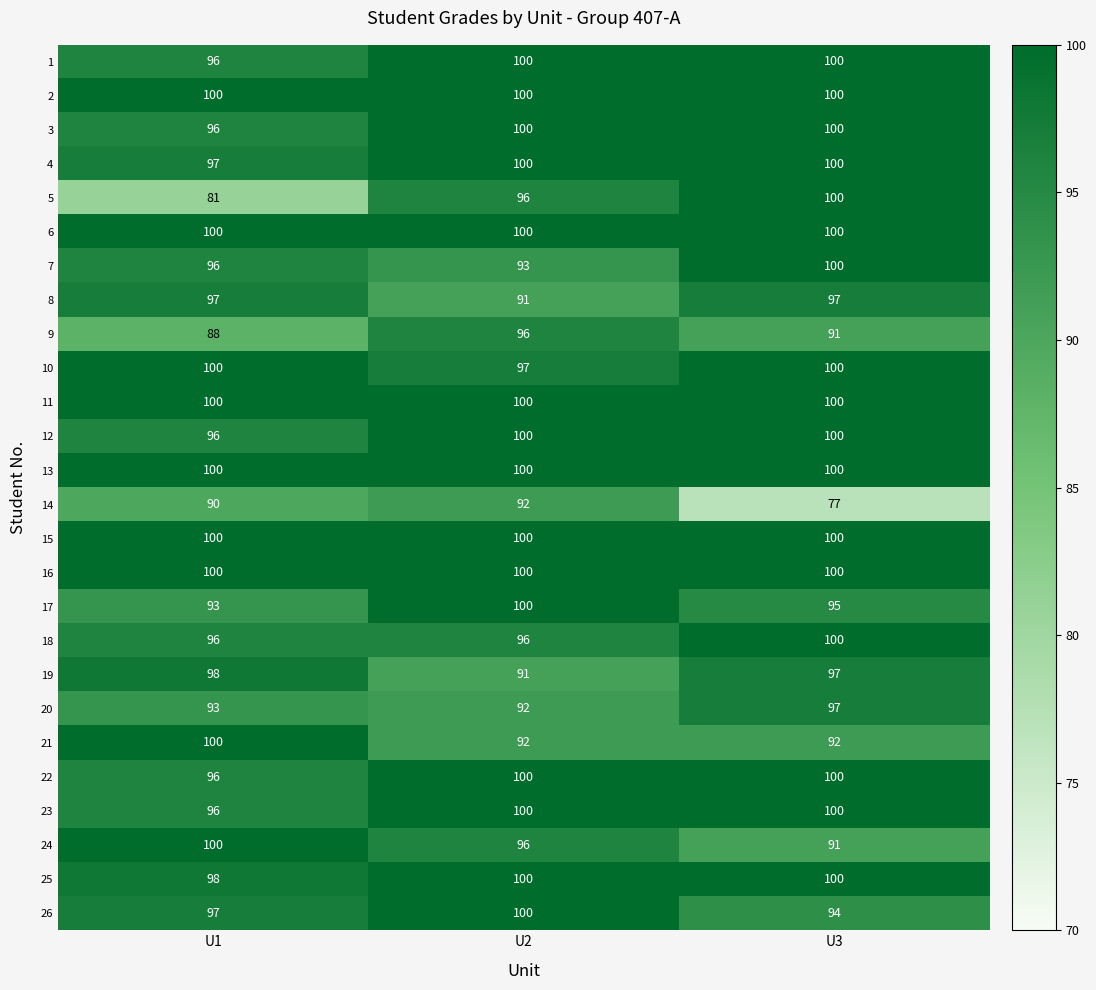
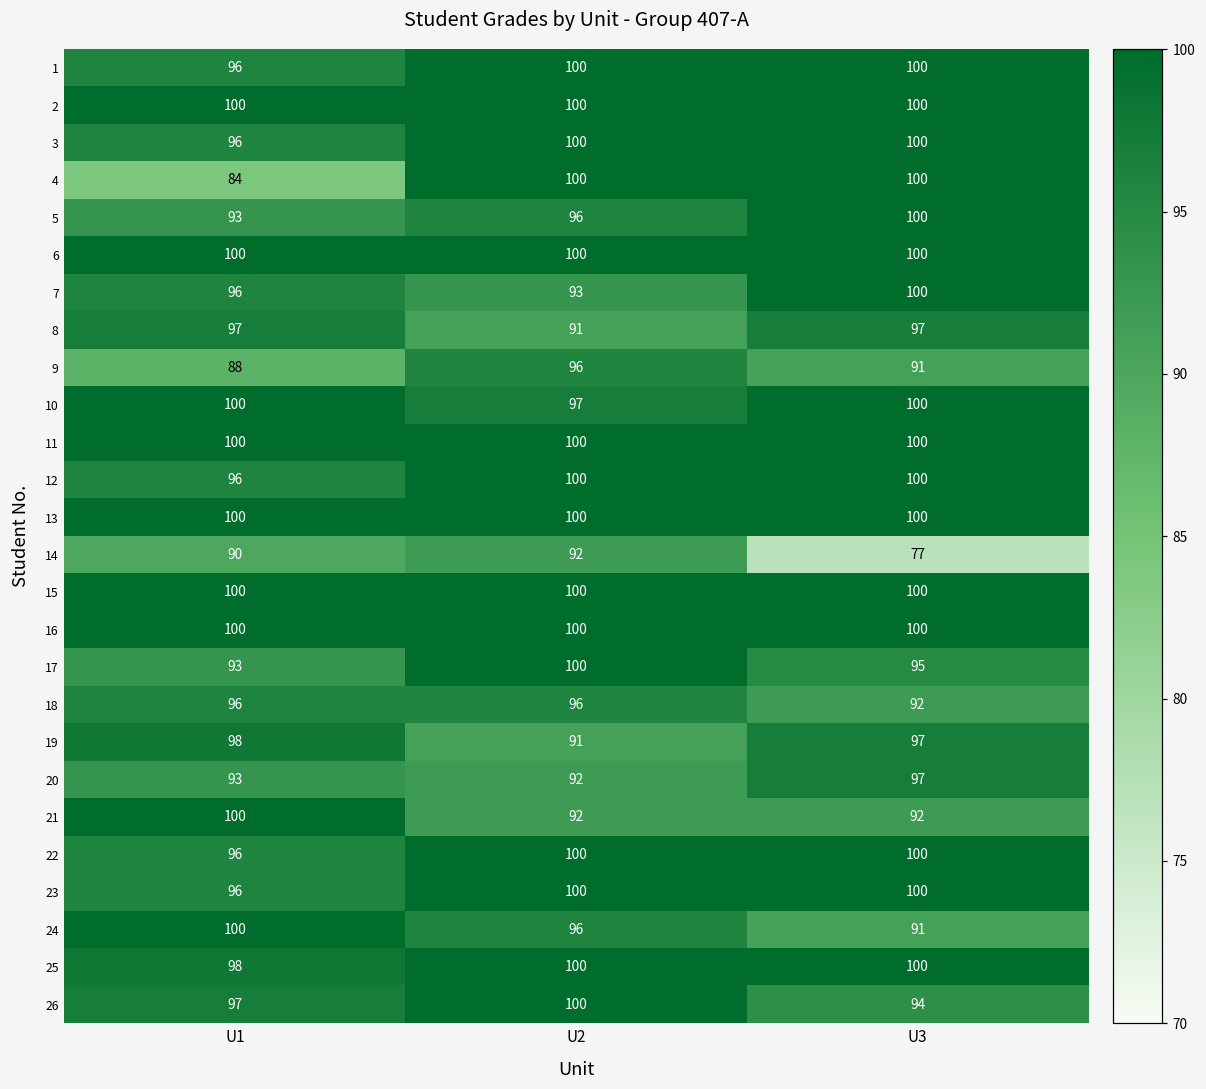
  {
    "1": {
      "U1": 96,
      "U2": 100,
      "U3": 100
    },
    "2": {
      "U1": 100,
      "U2": 100,
      "U3": 100
    },
    "3": {
      "U1": 96,
      "U2": 100,
      "U3": 100
    },
    "4": {
-     "U1": 97,
+     "U1": 84,
      "U2": 100,
      "U3": 100
    },
    "5": {
-     "U1": 81,
+     "U1": 93,
      "U2": 96,
      "U3": 100
    },
    "6": {
      "U1": 100,
      "U2": 100,
      "U3": 100
    },
    "7": {
      "U1": 96,
      "U2": 93,
      "U3": 100
    },
    "8": {
      "U1": 97,
      "U2": 91,
      "U3": 97
    },
    "9": {
      "U1": 88,
      "U2": 96,
      "U3": 91
    },
    "10": {
      "U1": 100,
      "U2": 97,
      "U3": 100
    },
    "11": {
      "U1": 100,
      "U2": 100,
      "U3": 100
    },
    "12": {
      "U1": 96,
      "U2": 100,
      "U3": 100
    },
    "13": {
      "U1": 100,
      "U2": 100,
      "U3": 100
    },
    "14": {
      "U1": 90,
      "U2": 92,
      "U3": 77
    },
    "15": {
      "U1": 100,
      "U2": 100,
      "U3": 100
    },
    "16": {
      "U1": 100,
      "U2": 100,
      "U3": 100
    },
    "17": {
      "U1": 93,
      "U2": 100,
      "U3": 95
    },
    "18": {
      "U1": 96,
      "U2": 96,
-     "U3": 100
+     "U3": 92
    },
    "19": {
      "U1": 98,
      "U2": 91,
      "U3": 97
    },
    "20": {
      "U1": 93,
      "U2": 92,
      "U3": 97
    },
    "21": {
      "U1": 100,
      "U2": 92,
      "U3": 92
    },
    "22": {
      "U1": 96,
      "U2": 100,
      "U3": 100
    },
    "23": {
      "U1": 96,
      "U2": 100,
      "U3": 100
    },
    "24": {
      "U1": 100,
      "U2": 96,
      "U3": 91
    },
    "25": {
      "U1": 98,
      "U2": 100,
      "U3": 100
    },
    "26": {
      "U1": 97,
      "U2": 100,
      "U3": 94
    }
  }
